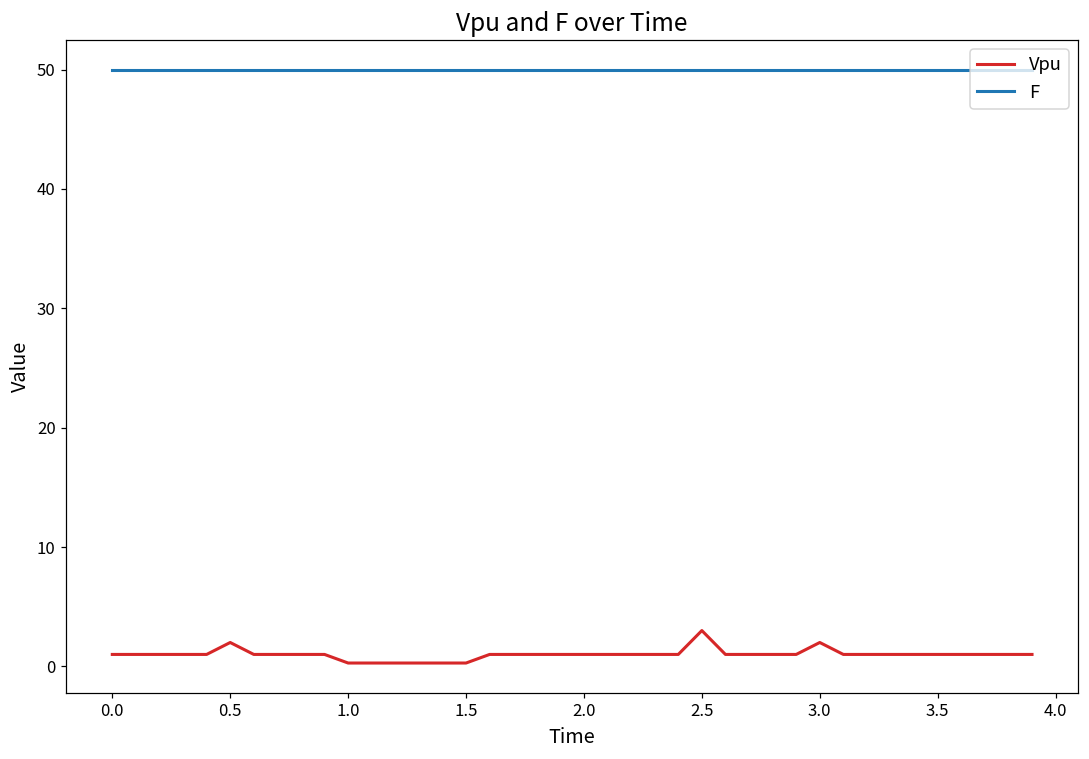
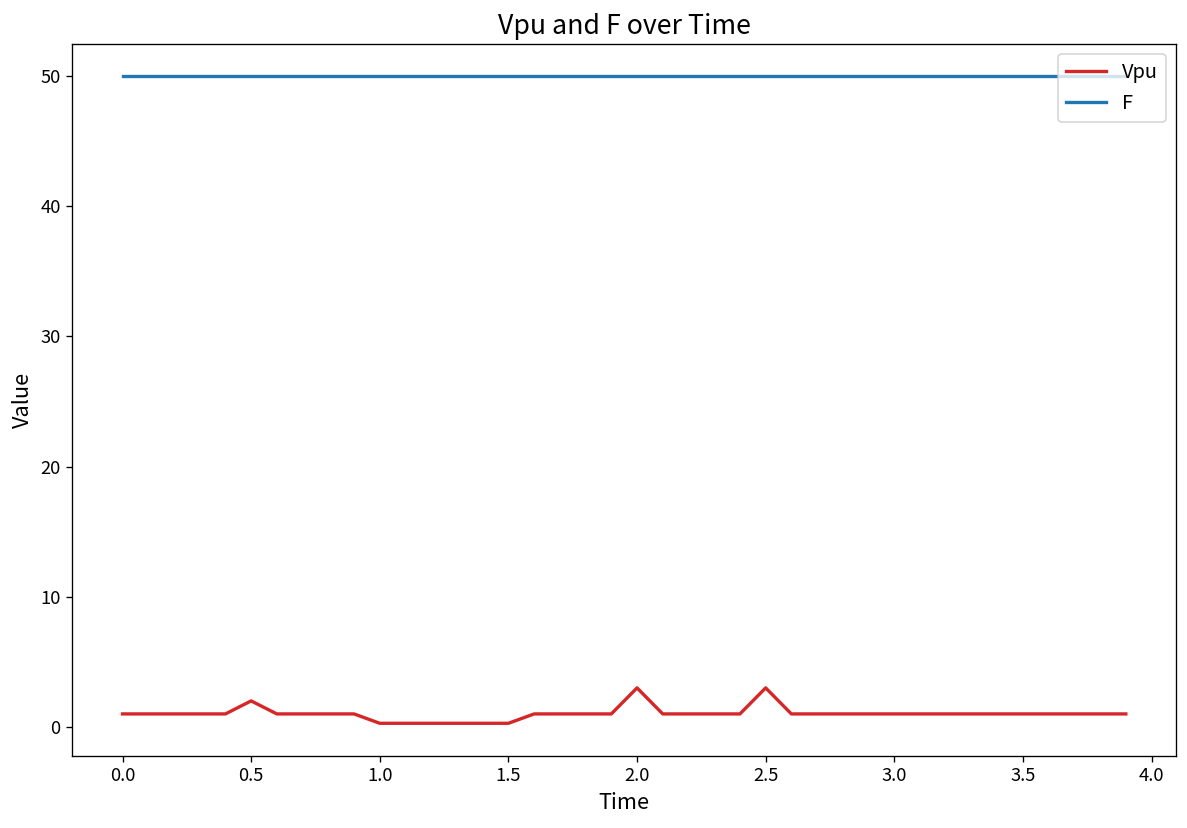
  {
    "Vpu": {
      "0.0": 1,
      "0.5": 2,
      "1.0": 0.3,
      "1.5": 0.3,
-     "2.0": 1,
+     "2.0": 3,
      "2.5": 3,
-     "3.0": 2,
+     "3.0": 1,
      "3.5": 1
    },
    "F": {
      "0.0": 50,
      "0.5": 50,
      "1.0": 50,
      "1.5": 50,
      "2.0": 50,
      "2.5": 50,
      "3.0": 50,
      "3.5": 50
    }
  }
